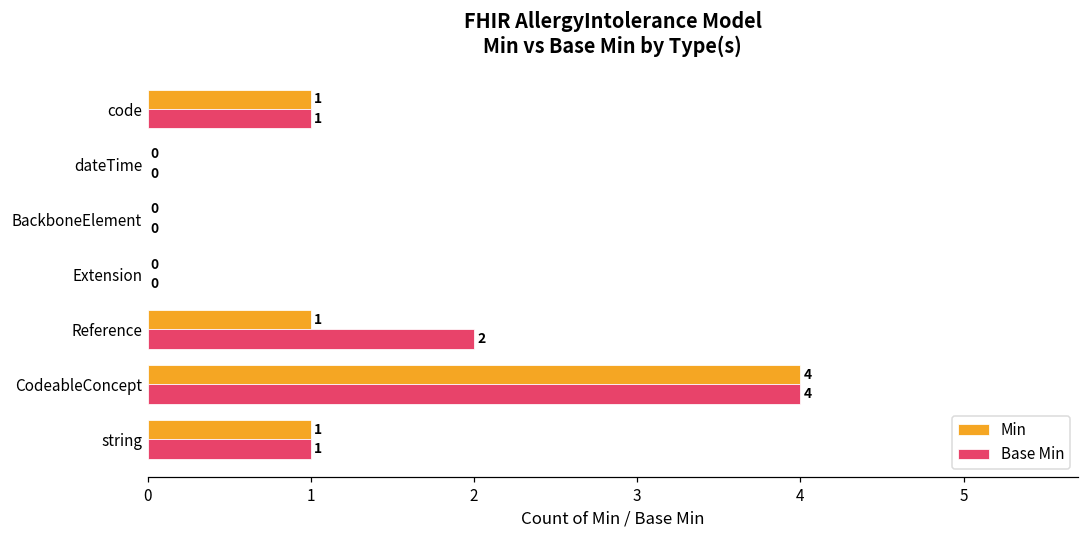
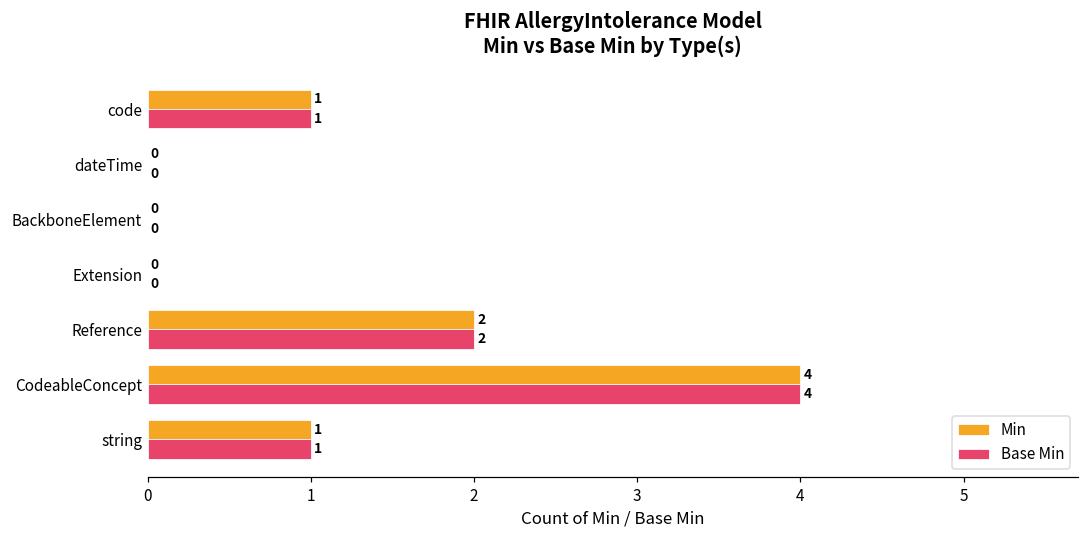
  {
    "Min": {
      "code": 1,
      "dateTime": 0,
      "BackboneElement": 0,
      "Extension": 0,
-     "Reference": 1,
+     "Reference": 2,
      "CodeableConcept": 4,
      "string": 1
    },
    "Base Min": {
      "code": 1,
      "dateTime": 0,
      "BackboneElement": 0,
      "Extension": 0,
      "Reference": 2,
      "CodeableConcept": 4,
      "string": 1
    }
  }
